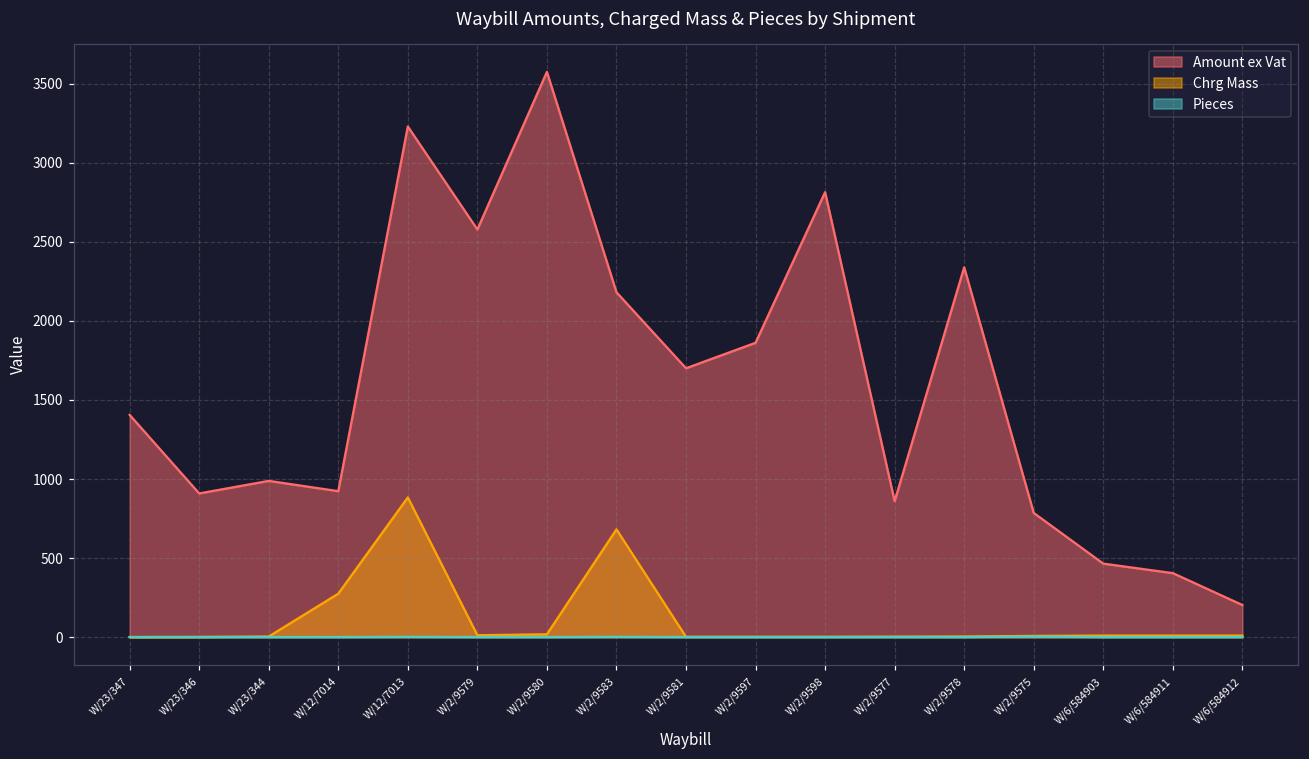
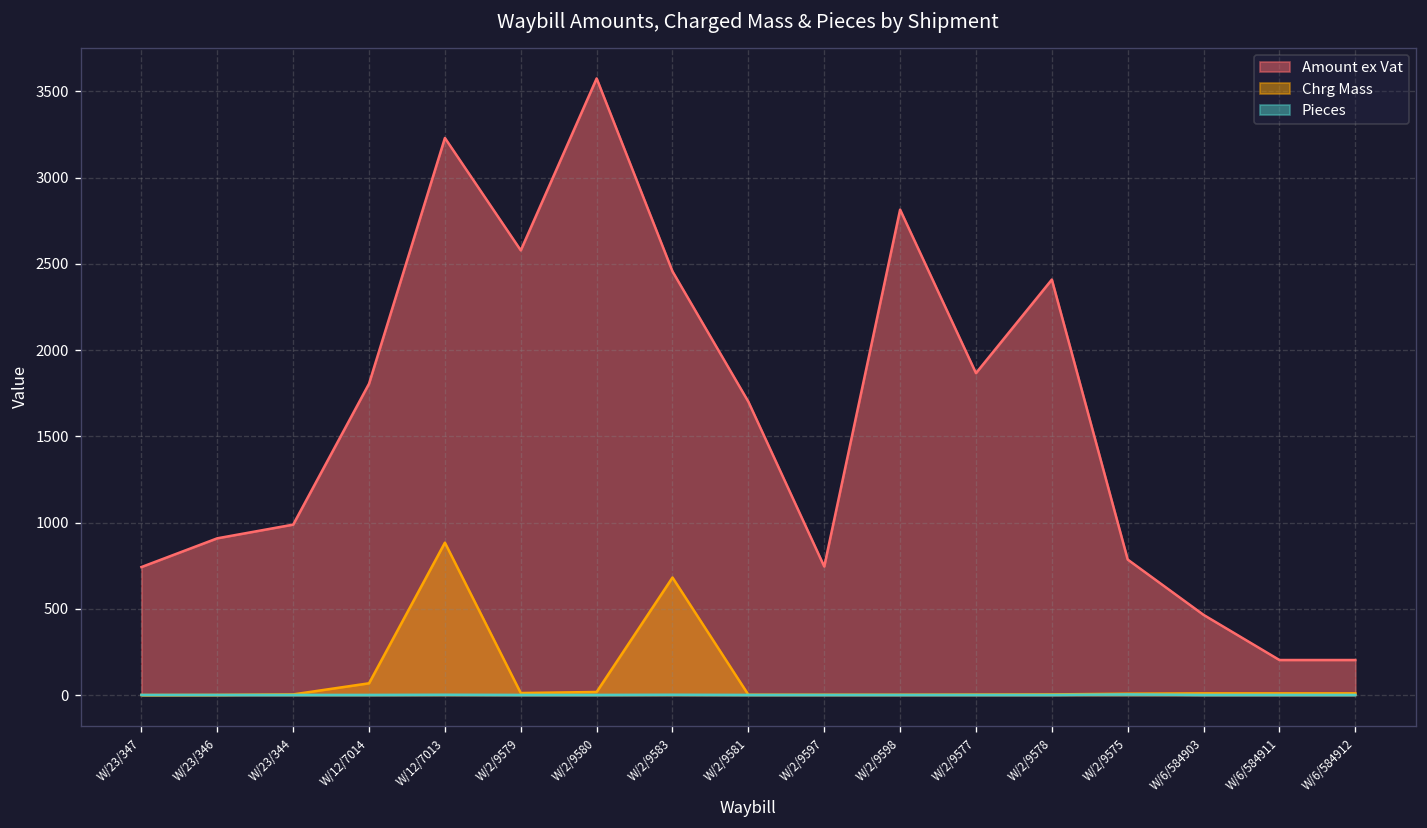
  {
    "Amount ex Vat": {
-     "W/23/347": 1410,
+     "W/23/347": 740,
      "W/23/346": 910,
      "W/23/344": 990,
-     "W/12/7014": 920,
+     "W/12/7014": 1810,
      "W/12/7013": 3230,
      "W/2/9579": 2580,
      "W/2/9580": 3580,
-     "W/2/9583": 2180,
+     "W/2/9583": 2460,
      "W/2/9581": 1700,
-     "W/2/9597": 1860,
+     "W/2/9597": 750,
      "W/2/9598": 2810,
-     "W/2/9577": 860,
-     "W/2/9578": 2340,
+     "W/2/9577": 1870,
+     "W/2/9578": 2410,
      "W/2/9575": 790,
      "W/6/584903": 470,
-     "W/6/584911": 400,
+     "W/6/584911": 200,
      "W/6/584912": 200
    },
    "Chrg Mass": {
-     "W/12/7014": 280,
+     "W/12/7014": 70,
      "W/12/7013": 880,
      "W/2/9583": 680
    },
    "Pieces": {
      "W/12/7014": 0,
      "W/12/7013": 0,
      "W/2/9583": 0
    }
  }
